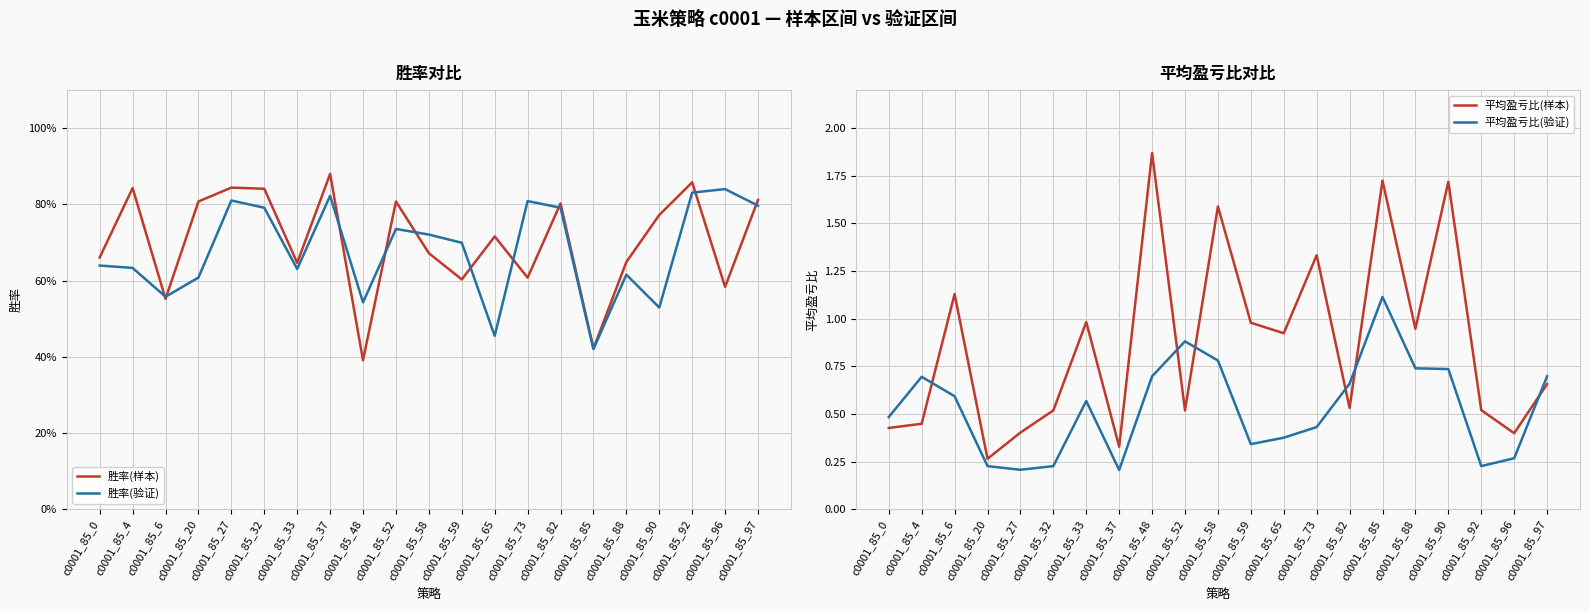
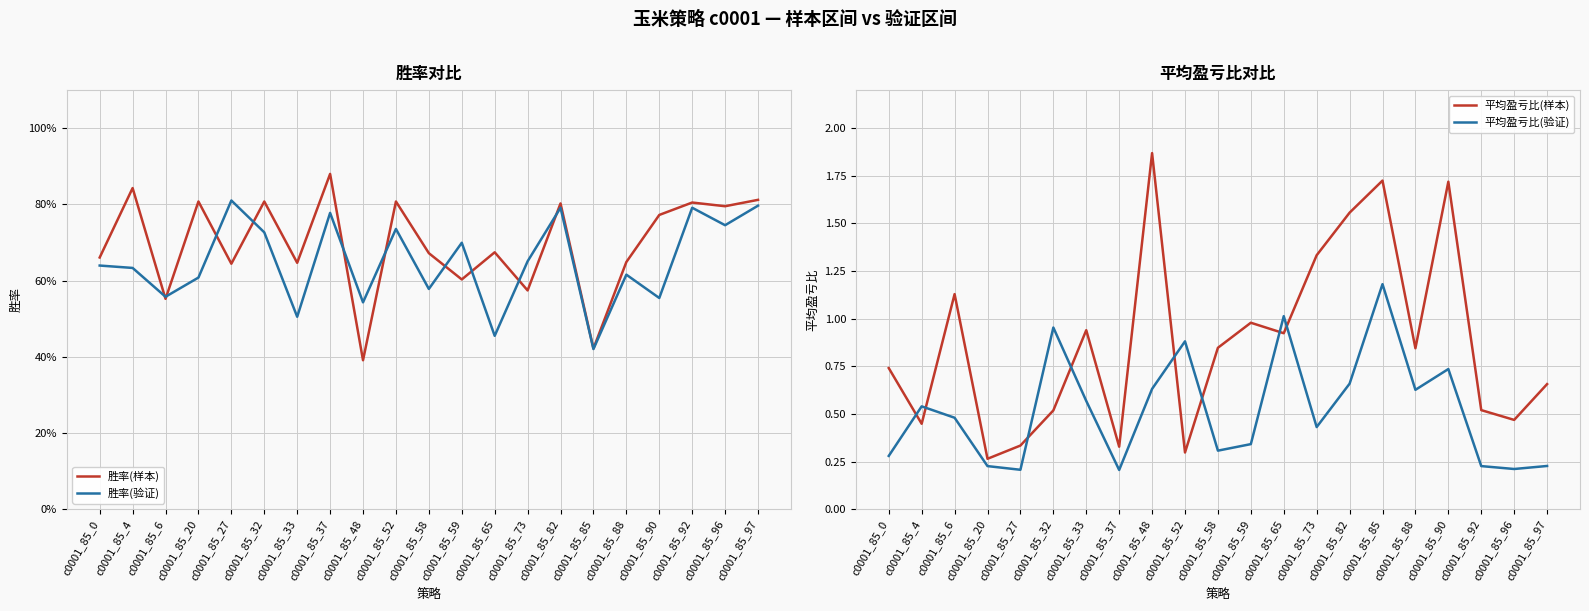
  {
    "胜率对比": {
      "胜率(样本)": {
        "c0001_85_0": "66%",
        "c0001_85_4": "84%",
        "c0001_85_20": "81%",
-       "c0001_85_27": "84%",
-       "c0001_85_32": "84%",
+       "c0001_85_27": "64%",
+       "c0001_85_32": "81%",
        "c0001_85_33": "65%",
        "c0001_85_37": "88%",
        "c0001_85_48": "39%",
        "c0001_85_52": "81%",
        "c0001_85_58": "67%",
        "c0001_85_59": "60%",
-       "c0001_85_65": "72%",
-       "c0001_85_73": "61%",
+       "c0001_85_65": "67%",
+       "c0001_85_73": "57%",
        "c0001_85_82": "80%",
        "c0001_85_88": "65%",
        "c0001_85_90": "77%",
-       "c0001_85_92": "86%",
-       "c0001_85_96": "58%",
+       "c0001_85_92": "80%",
+       "c0001_85_96": "80%",
        "c0001_85_97": "81%"
      },
      "胜率(验证)": {
        "c0001_85_0": "64%",
        "c0001_85_4": "63%",
        "c0001_85_20": "61%",
        "c0001_85_27": "81%",
-       "c0001_85_32": "79%",
-       "c0001_85_33": "63%",
-       "c0001_85_37": "82%",
+       "c0001_85_32": "73%",
+       "c0001_85_33": "51%",
+       "c0001_85_37": "78%",
        "c0001_85_48": "54%",
        "c0001_85_52": "74%",
-       "c0001_85_58": "72%",
+       "c0001_85_58": "58%",
        "c0001_85_59": "70%",
        "c0001_85_65": "46%",
-       "c0001_85_73": "81%",
+       "c0001_85_73": "65%",
        "c0001_85_82": "79%",
        "c0001_85_88": "62%",
-       "c0001_85_90": "53%",
-       "c0001_85_92": "83%",
-       "c0001_85_96": "84%",
+       "c0001_85_90": "55%",
+       "c0001_85_92": "79%",
+       "c0001_85_96": "75%",
        "c0001_85_97": "80%"
      }
    },
    "平均盈亏比对比": {
      "平均盈亏比(样本)": {
-       "c0001_85_0": "0.43",
+       "c0001_85_0": "0.74",
        "c0001_85_4": "0.45",
        "c0001_85_6": "1.13",
        "c0001_85_20": "0.26",
-       "c0001_85_27": "0.40",
+       "c0001_85_27": "0.33",
        "c0001_85_32": "0.52",
-       "c0001_85_33": "0.98",
+       "c0001_85_33": "0.94",
        "c0001_85_37": "0.33",
        "c0001_85_48": "1.87",
-       "c0001_85_52": "0.52",
-       "c0001_85_58": "1.59",
+       "c0001_85_52": "0.30",
+       "c0001_85_58": "0.85",
        "c0001_85_59": "0.98",
        "c0001_85_65": "0.92",
        "c0001_85_73": "1.33",
-       "c0001_85_82": "0.53",
+       "c0001_85_82": "1.56",
        "c0001_85_85": "1.73",
-       "c0001_85_88": "0.95",
+       "c0001_85_88": "0.84",
        "c0001_85_90": "1.72",
        "c0001_85_92": "0.52",
-       "c0001_85_96": "0.40",
+       "c0001_85_96": "0.47",
        "c0001_85_97": "0.66"
      },
      "平均盈亏比(验证)": {
-       "c0001_85_0": "0.48",
-       "c0001_85_4": "0.70",
-       "c0001_85_6": "0.59",
+       "c0001_85_0": "0.28",
+       "c0001_85_4": "0.54",
+       "c0001_85_6": "0.48",
        "c0001_85_20": "0.23",
        "c0001_85_27": "0.21",
-       "c0001_85_32": "0.23",
+       "c0001_85_32": "0.95",
        "c0001_85_33": "0.57",
        "c0001_85_37": "0.21",
-       "c0001_85_48": "0.70",
+       "c0001_85_48": "0.63",
        "c0001_85_52": "0.88",
-       "c0001_85_58": "0.78",
+       "c0001_85_58": "0.31",
        "c0001_85_59": "0.34",
-       "c0001_85_65": "0.38",
+       "c0001_85_65": "1.01",
        "c0001_85_73": "0.43",
        "c0001_85_82": "0.66",
-       "c0001_85_85": "1.11",
-       "c0001_85_88": "0.74",
+       "c0001_85_85": "1.18",
+       "c0001_85_88": "0.63",
        "c0001_85_90": "0.74",
        "c0001_85_92": "0.23",
-       "c0001_85_96": "0.27",
-       "c0001_85_97": "0.70"
+       "c0001_85_96": "0.21",
+       "c0001_85_97": "0.23"
      }
    }
  }
